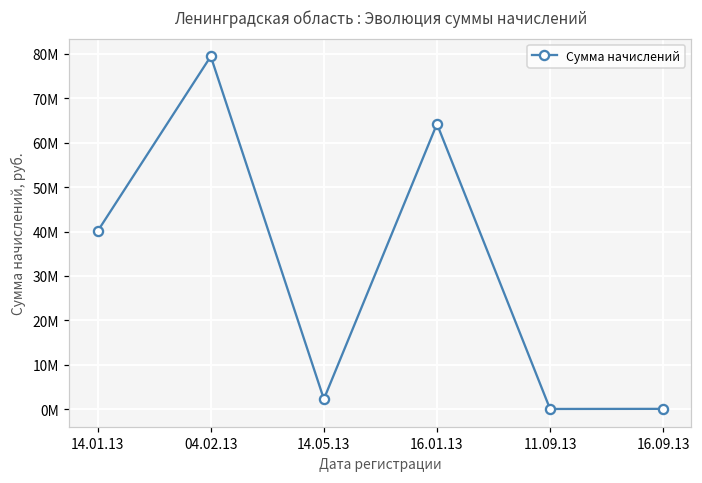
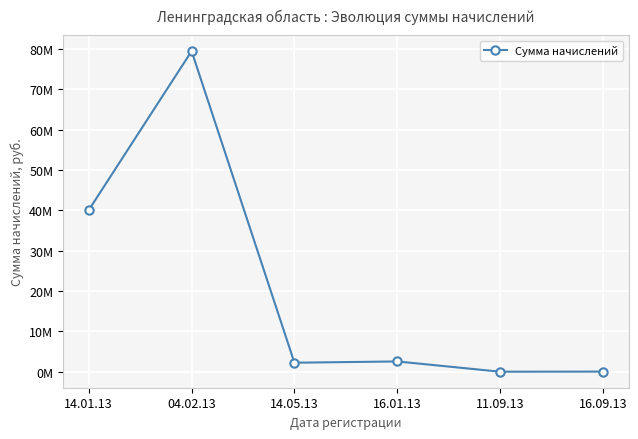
  {
    "14.01.13": 40000000,
    "04.02.13": 79000000,
    "14.05.13": 2000000,
-   "16.01.13": 64000000,
+   "16.01.13": 3000000,
    "11.09.13": 0,
    "16.09.13": 0
  }
